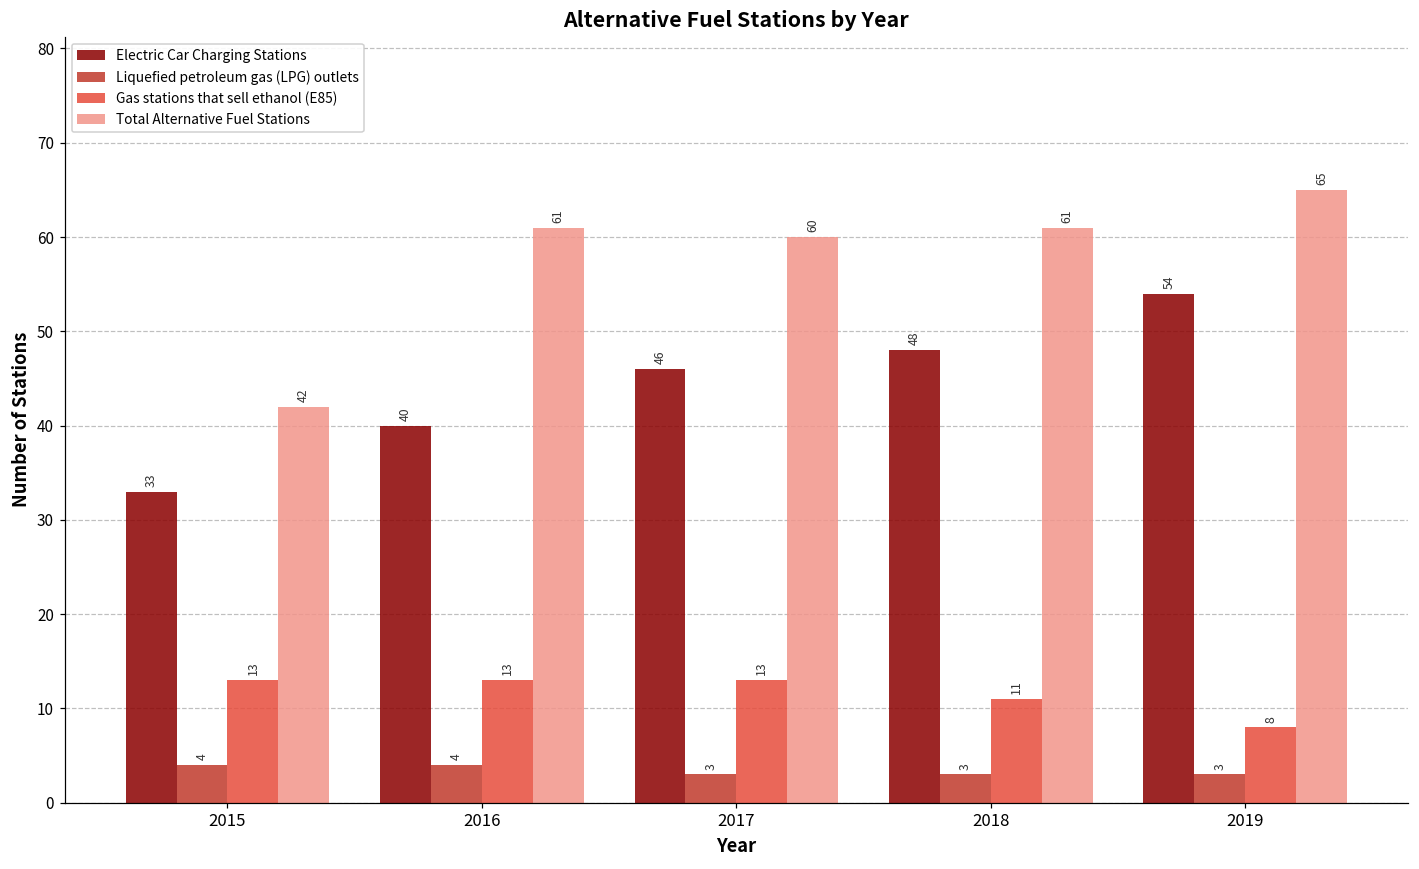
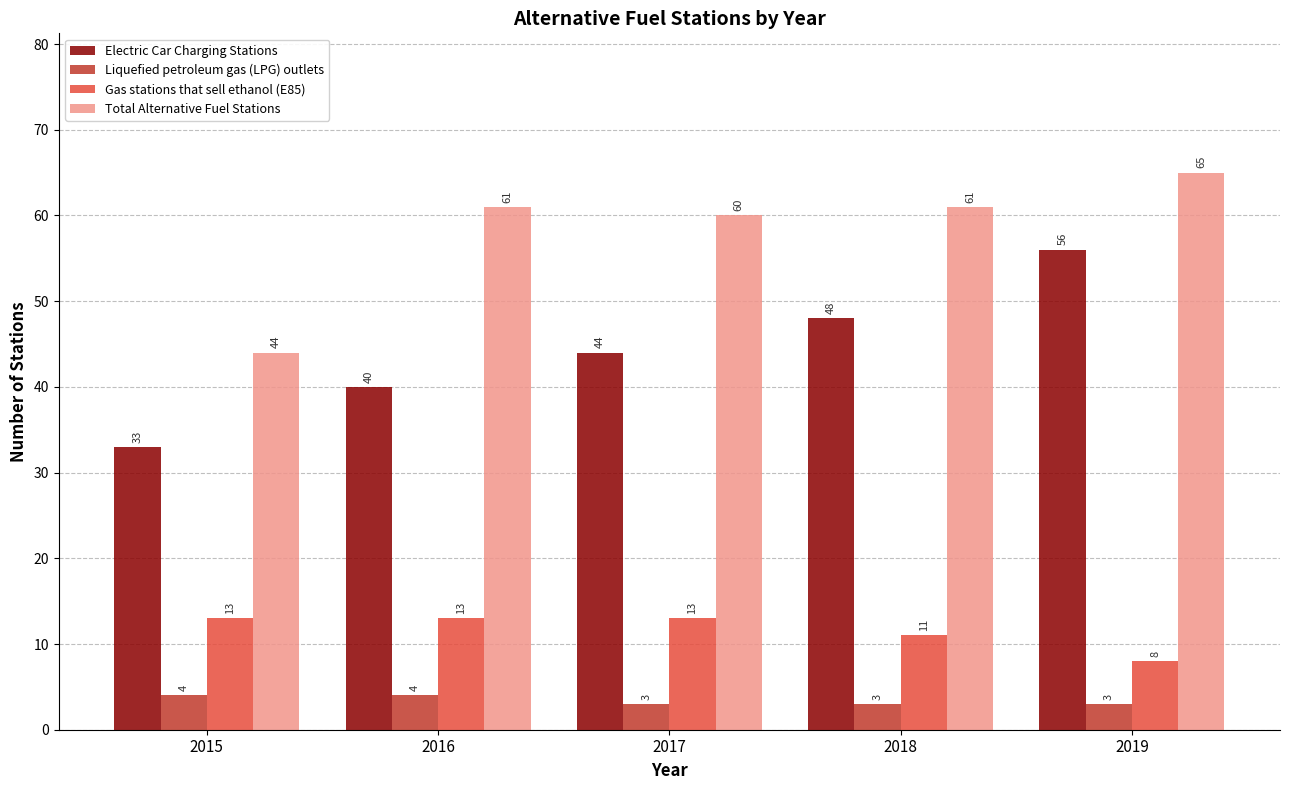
  {
    "Electric Car Charging Stations": {
      "2015": 33,
      "2016": 40,
-     "2017": 46,
+     "2017": 44,
      "2018": 48,
-     "2019": 54
+     "2019": 56
    },
    "Total Alternative Fuel Stations": {
-     "2015": 42,
+     "2015": 44,
      "2016": 61,
      "2017": 60,
      "2018": 61,
      "2019": 65
    }
  }
